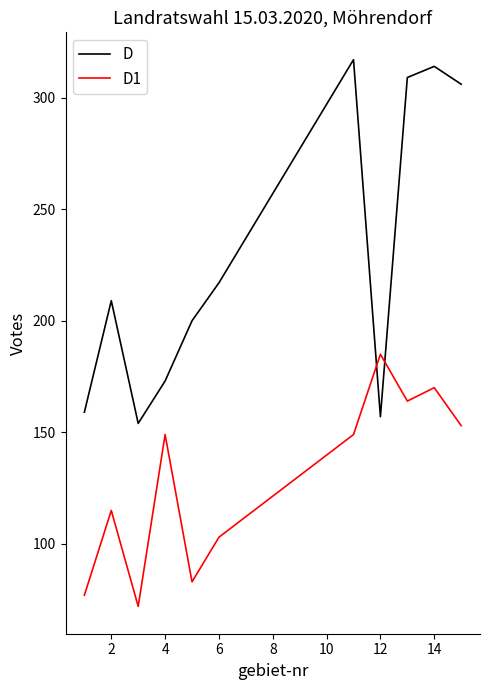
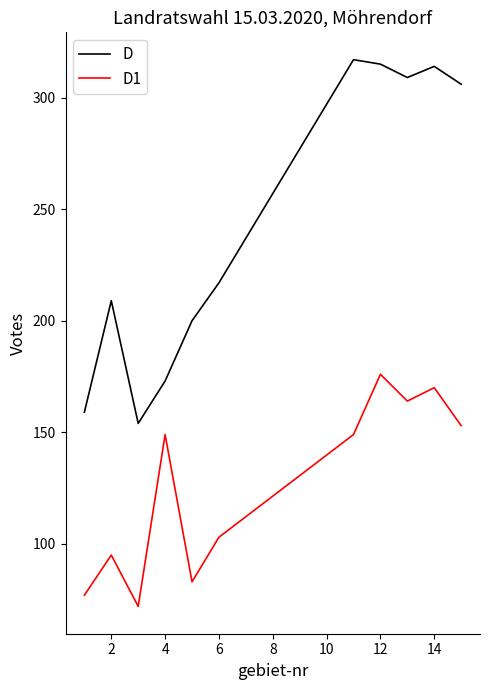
  {
    "D": {
      "2": 209,
      "4": 173,
      "6": 217,
-     "12": 157,
+     "12": 315,
      "14": 314
    },
    "D1": {
-     "2": 115,
+     "2": 95,
      "4": 149,
      "6": 103,
-     "12": 185,
+     "12": 176,
      "14": 170
    }
  }
